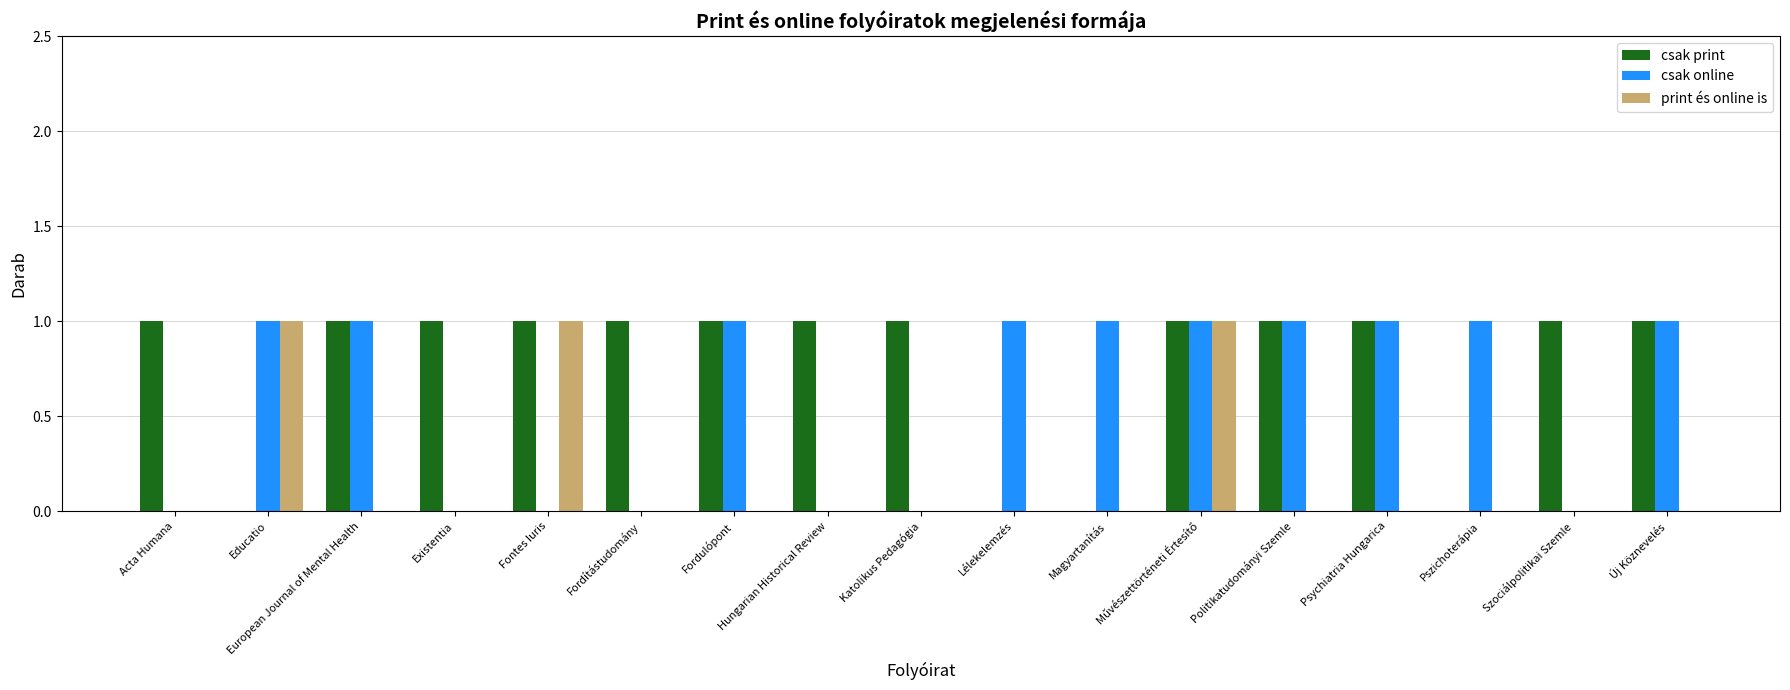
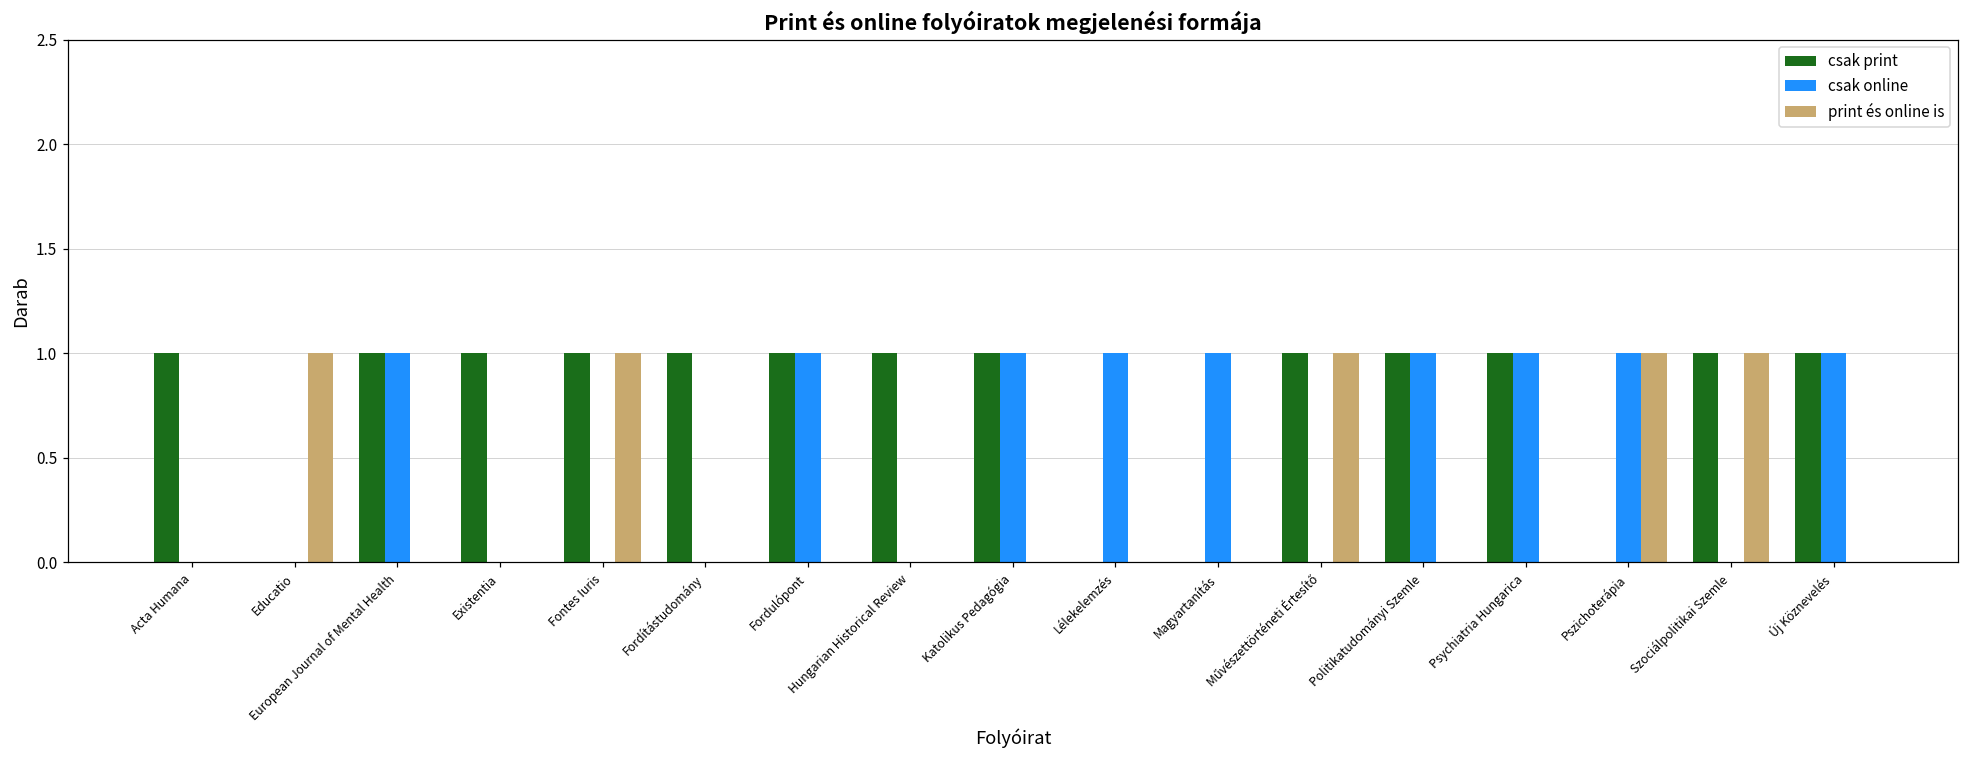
  {
    "csak print": {
      "Acta Humana": 1,
      "Educatio": 0,
      "European Journal of Mental Health": 1,
      "Existentia": 1,
      "Fontes Iuris": 1,
      "Fordítástudomány": 1,
      "Fordulópont": 1,
      "Hungarian Historical Review": 1,
      "Katolikus Pedagógia": 1,
      "Lélekelemzés": 0,
      "Magyartanítás": 0,
      "Művészettörténeti Értesítő": 1,
      "Politikatudományi Szemle": 1,
      "Psychiatria Hungarica": 1,
      "Pszichoterápia": 0,
      "Szociálpolitikai Szemle": 1,
      "Új Köznevelés": 1
    },
    "csak online": {
      "Acta Humana": 0,
-     "Educatio": 1,
+     "Educatio": 0,
      "European Journal of Mental Health": 1,
      "Existentia": 0,
      "Fontes Iuris": 0,
      "Fordítástudomány": 0,
      "Fordulópont": 1,
      "Hungarian Historical Review": 0,
-     "Katolikus Pedagógia": 0,
+     "Katolikus Pedagógia": 1,
      "Lélekelemzés": 1,
      "Magyartanítás": 1,
-     "Művészettörténeti Értesítő": 1,
+     "Művészettörténeti Értesítő": 0,
      "Politikatudományi Szemle": 1,
      "Psychiatria Hungarica": 1,
      "Pszichoterápia": 1,
      "Szociálpolitikai Szemle": 0,
      "Új Köznevelés": 1
    },
    "print és online is": {
      "Acta Humana": 0,
      "Educatio": 1,
      "European Journal of Mental Health": 0,
      "Existentia": 0,
      "Fontes Iuris": 1,
      "Fordítástudomány": 0,
      "Fordulópont": 0,
      "Hungarian Historical Review": 0,
      "Katolikus Pedagógia": 0,
      "Lélekelemzés": 0,
      "Magyartanítás": 0,
      "Művészettörténeti Értesítő": 1,
      "Politikatudományi Szemle": 0,
      "Psychiatria Hungarica": 0,
-     "Pszichoterápia": 0,
-     "Szociálpolitikai Szemle": 0,
+     "Pszichoterápia": 1,
+     "Szociálpolitikai Szemle": 1,
      "Új Köznevelés": 0
    }
  }
